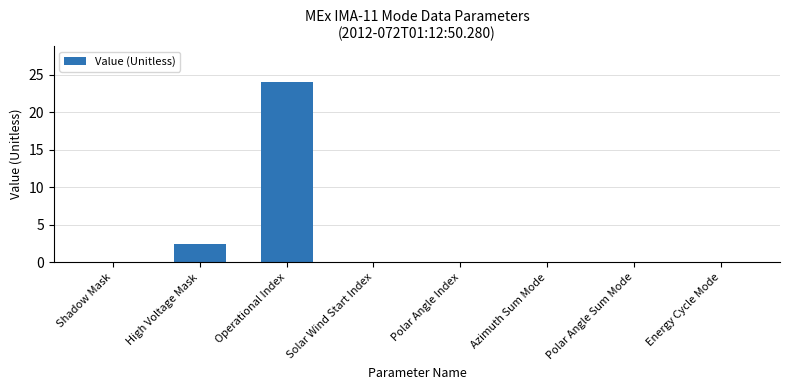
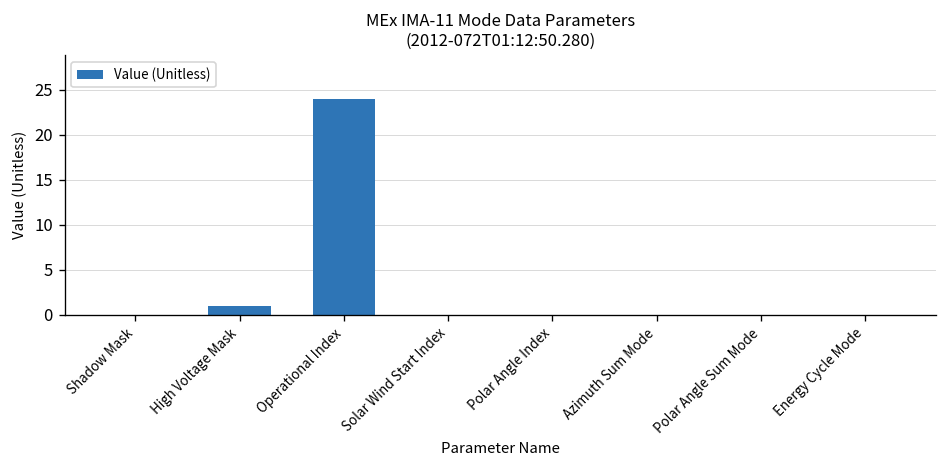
  {
    "Shadow Mask": 0,
-   "High Voltage Mask": 3,
+   "High Voltage Mask": 1,
    "Operational Index": 24,
    "Solar Wind Start Index": 0,
    "Polar Angle Index": 0,
    "Azimuth Sum Mode": 0,
    "Polar Angle Sum Mode": 0,
    "Energy Cycle Mode": 0
  }
